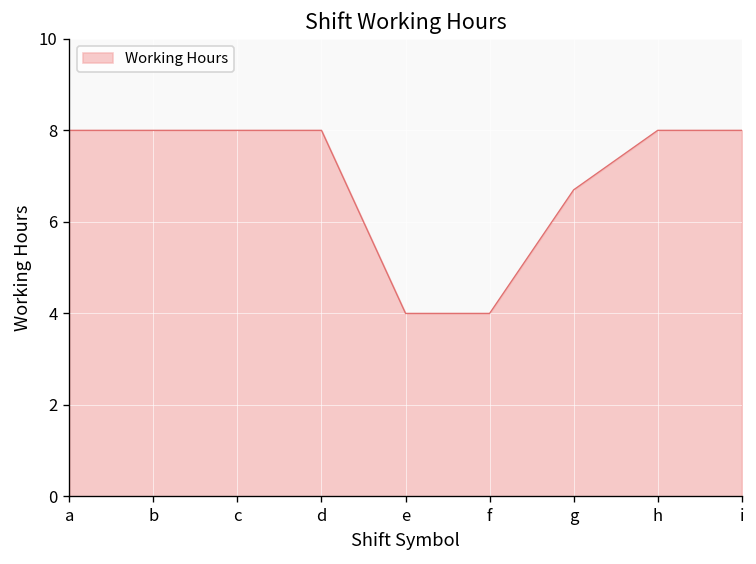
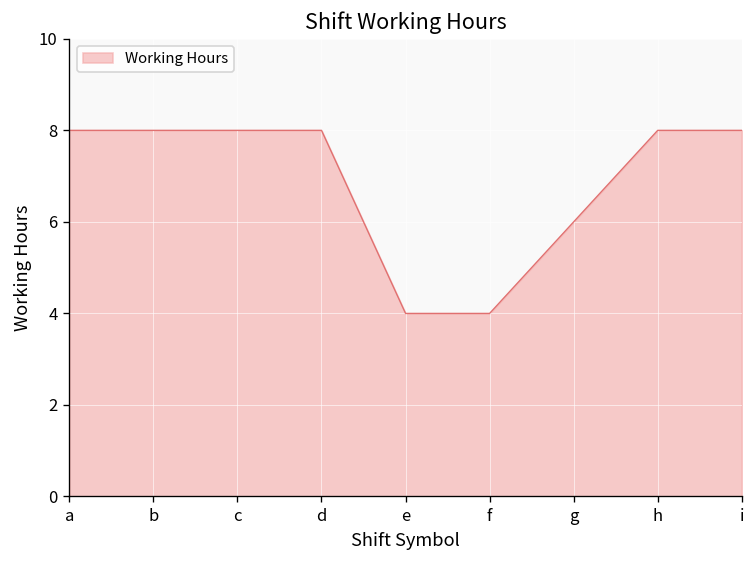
  {
    "a": 8.0,
    "b": 8.0,
    "c": 8.0,
    "d": 8.0,
    "e": 4.0,
    "f": 4.0,
-   "g": 6.7,
+   "g": 6.0,
    "h": 8.0,
    "i": 8.0
  }
